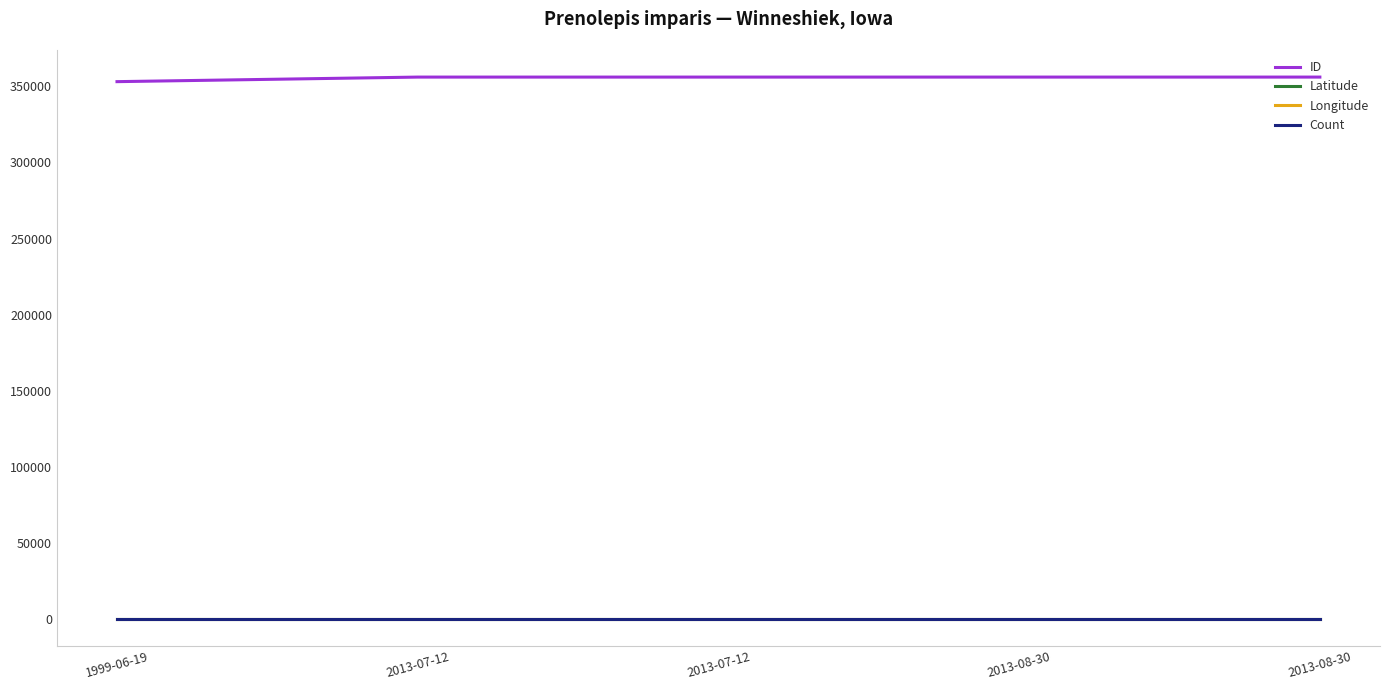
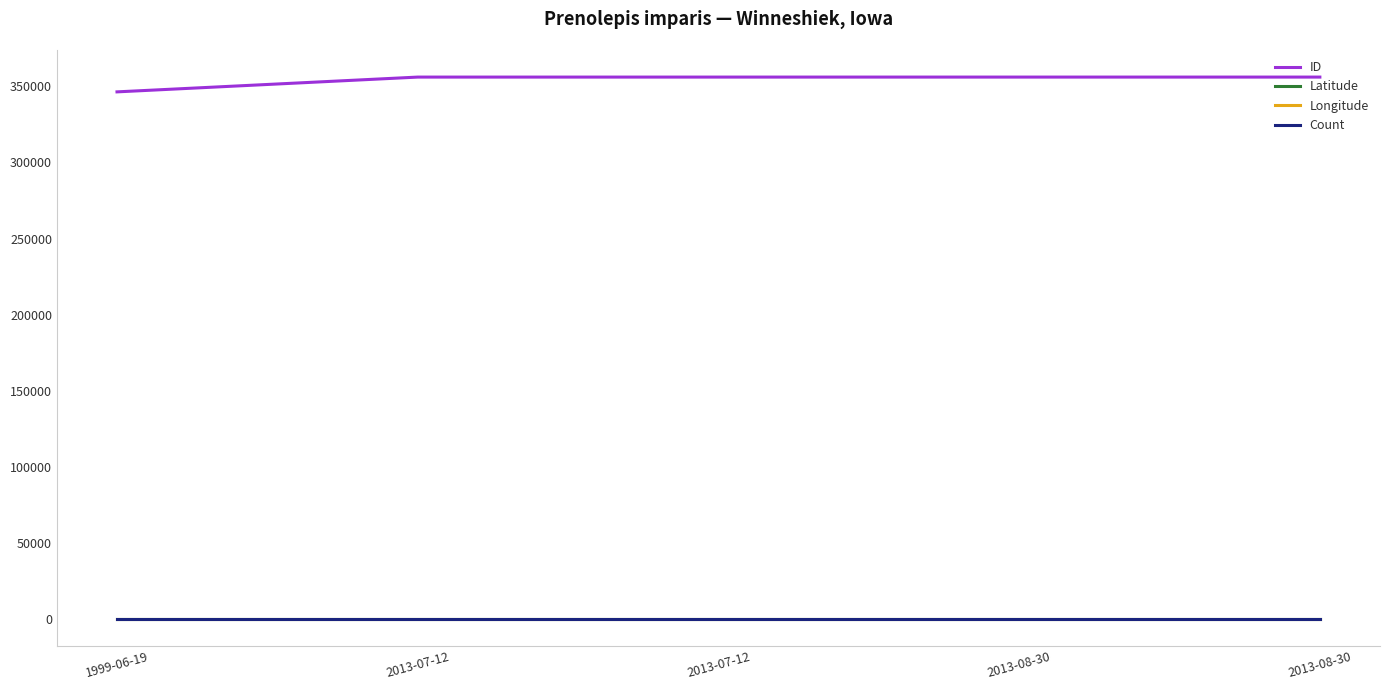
  {
    "ID": {
-     "1999-06-19": 353000
+     "1999-06-19": 346000
    }
  }
